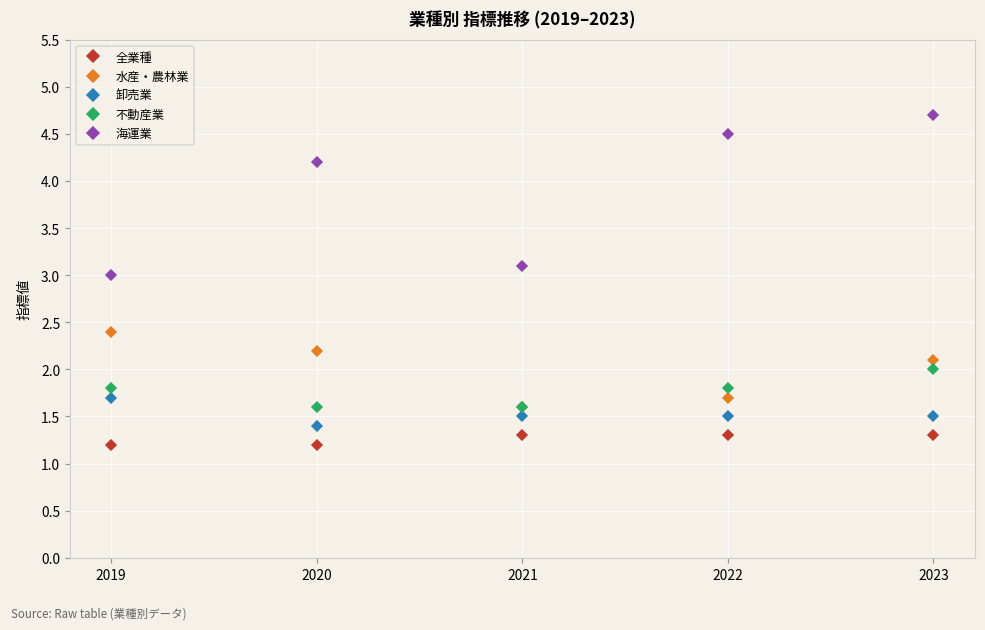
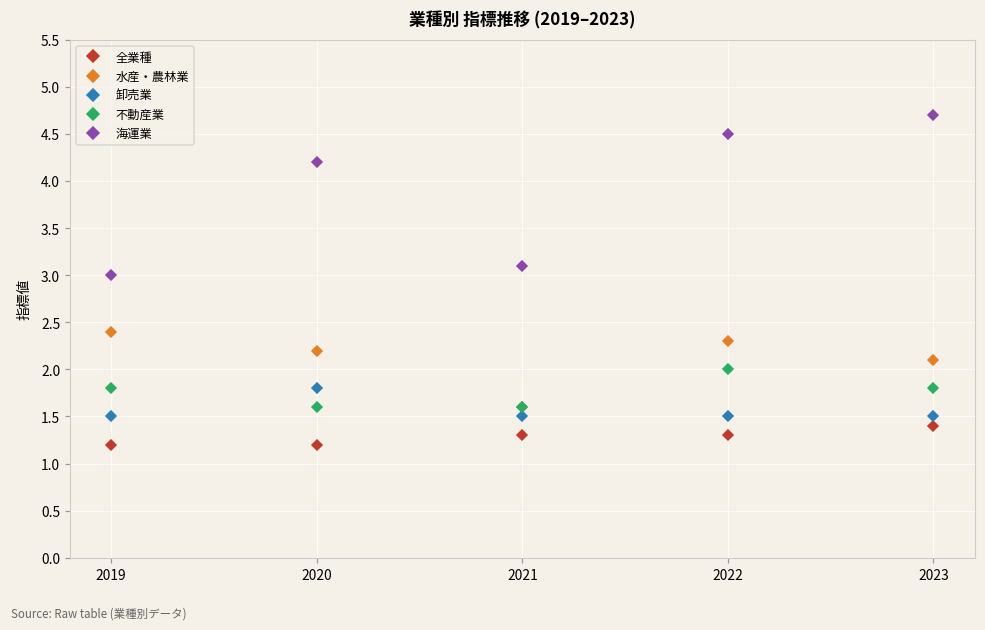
  {
    "全業種": {
      "2019": 1.2,
      "2020": 1.2,
      "2021": 1.3,
      "2022": 1.3,
-     "2023": 1.3
+     "2023": 1.4
    },
    "水産・農林業": {
      "2019": 2.4,
      "2020": 2.2,
-     "2022": 1.7,
+     "2022": 2.3,
      "2023": 2.1
    },
    "卸売業": {
-     "2019": 1.7,
-     "2020": 1.4,
+     "2019": 1.5,
+     "2020": 1.8,
      "2021": 1.5,
      "2022": 1.5,
      "2023": 1.5
    },
    "不動産業": {
      "2019": 1.8,
      "2020": 1.6,
-     "2022": 1.8,
-     "2023": 2.0
+     "2022": 2.0,
+     "2023": 1.8
    },
    "海運業": {
      "2019": 3.0,
      "2020": 4.2,
      "2021": 3.1,
      "2022": 4.5,
      "2023": 4.7
    }
  }
